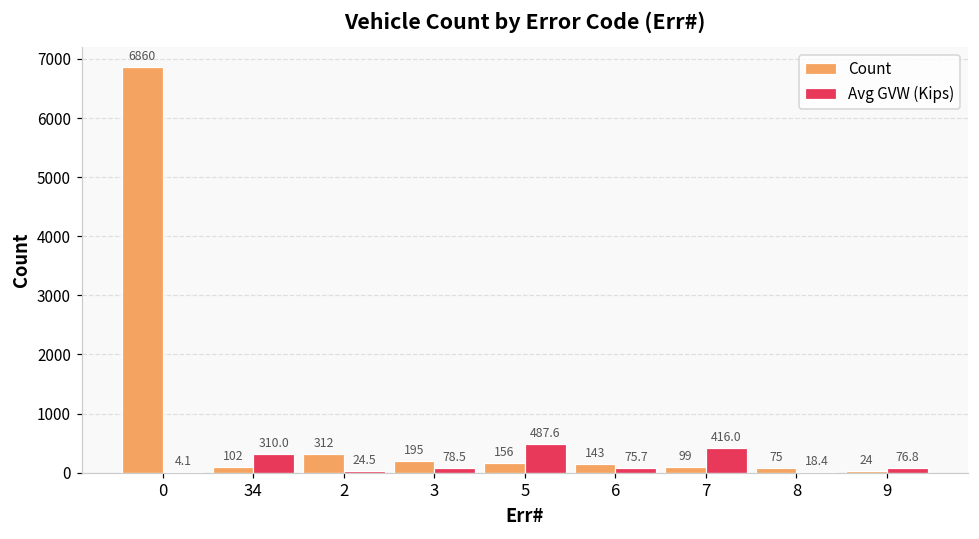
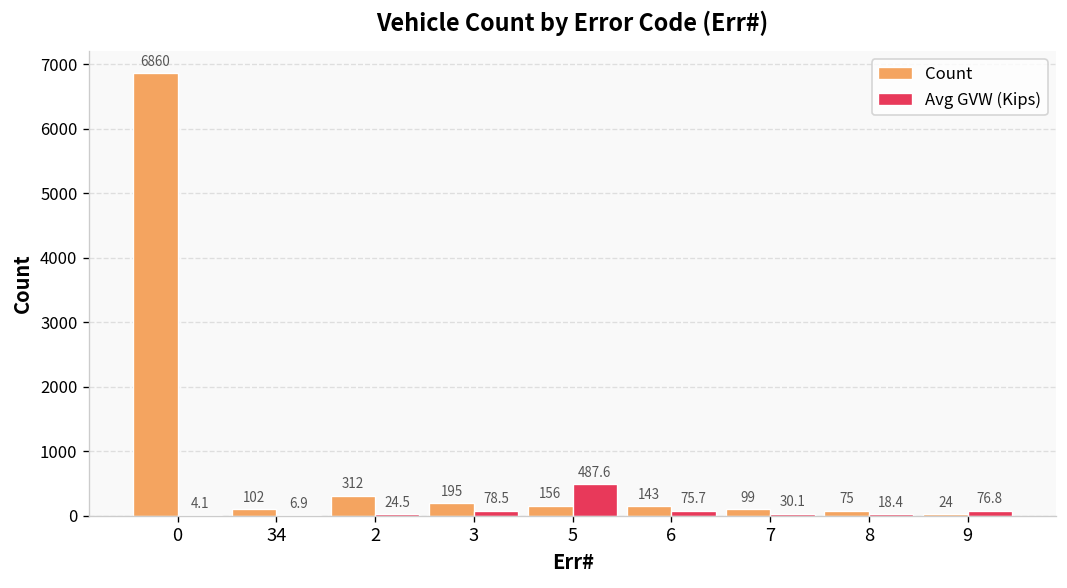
  {
    "Count": {
      "0": 6860,
      "34": 102,
      "2": 312,
      "3": 195,
      "5": 156,
      "6": 143,
      "7": 99,
      "8": 75,
      "9": 24
    },
    "Avg GVW (Kips)": {
      "0": 4.1,
-     "34": 310.0,
+     "34": 6.9,
      "2": 24.5,
      "3": 78.5,
      "5": 487.6,
      "6": 75.7,
-     "7": 416.0,
+     "7": 30.1,
      "8": 18.4,
      "9": 76.8
    }
  }
